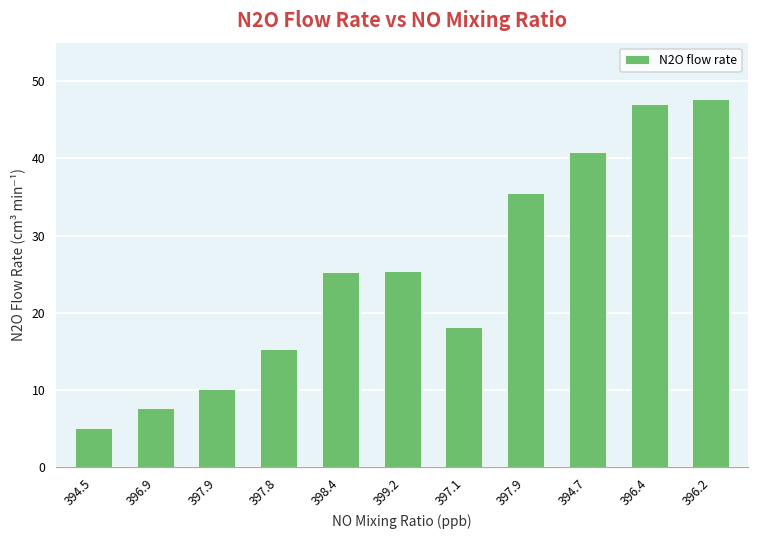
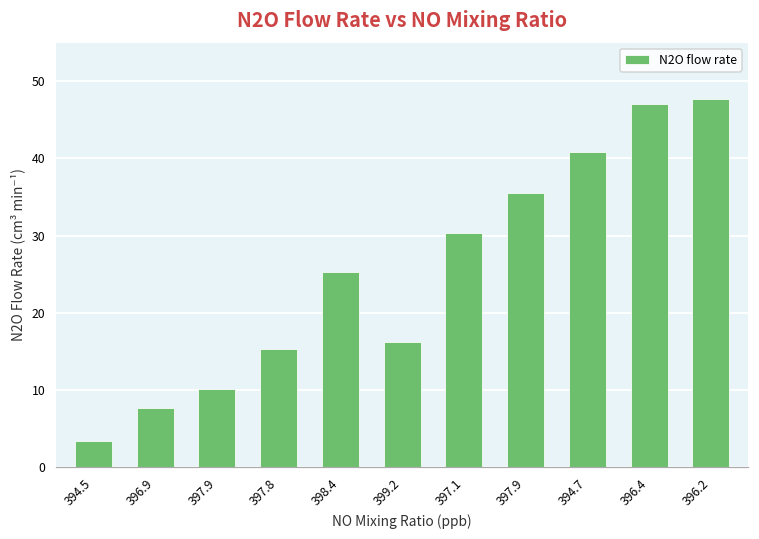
  {
-   "394.5": 5,
+   "394.5": 3,
    "396.9": 8,
    "397.8": 15,
    "398.4": 25,
-   "399.2": 25,
-   "397.1": 18,
+   "399.2": 16,
+   "397.1": 30,
    "394.7": 41,
    "396.4": 47,
    "396.2": 48
  }
